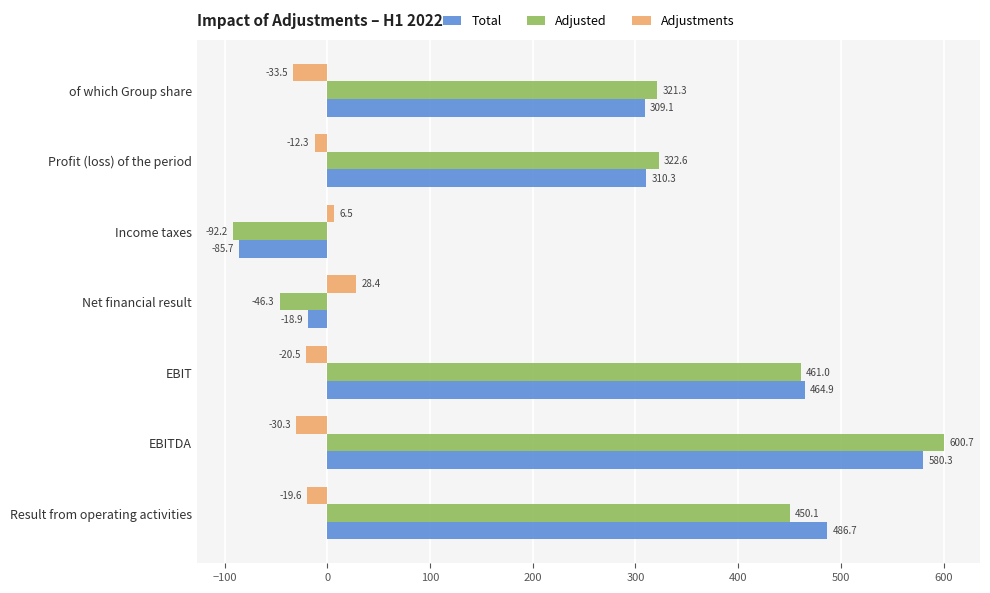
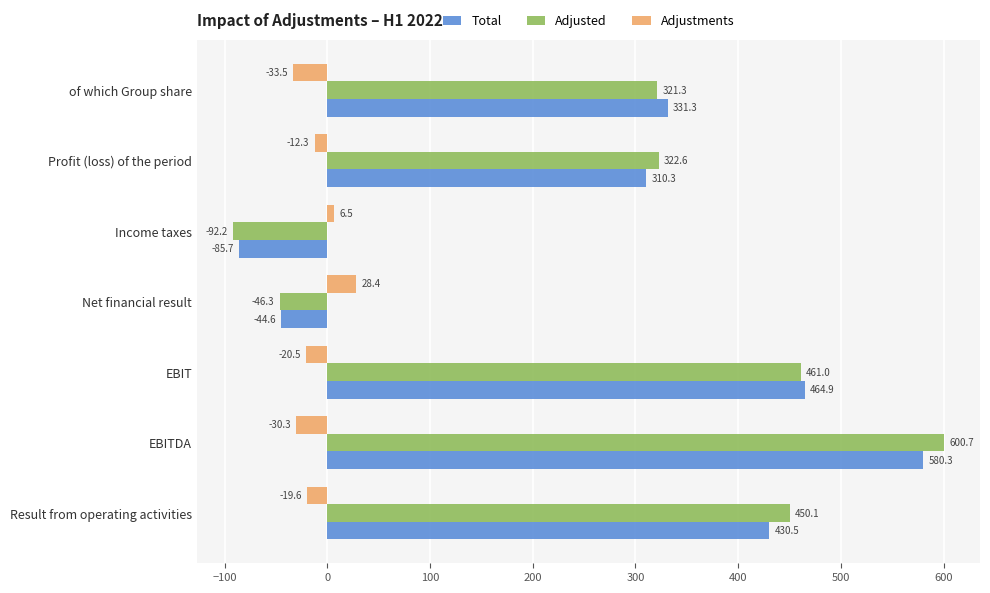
  {
    "Total": {
-     "of which Group share": 309.1,
+     "of which Group share": 331.3,
      "Profit (loss) of the period": 310.3,
      "Income taxes": -85.7,
-     "Net financial result": -18.9,
+     "Net financial result": -44.6,
      "EBIT": 464.9,
      "EBITDA": 580.3,
-     "Result from operating activities": 486.7
+     "Result from operating activities": 430.5
    },
    "Adjusted": {
      "of which Group share": 321.3,
      "Profit (loss) of the period": 322.6,
      "Income taxes": -92.2,
      "Net financial result": -46.3,
      "EBIT": 461.0,
      "EBITDA": 600.7,
      "Result from operating activities": 450.1
    },
    "Adjustments": {
      "of which Group share": -33.5,
      "Profit (loss) of the period": -12.3,
      "Income taxes": 6.5,
      "Net financial result": 28.4,
      "EBIT": -20.5,
      "EBITDA": -30.3,
      "Result from operating activities": -19.6
    }
  }
